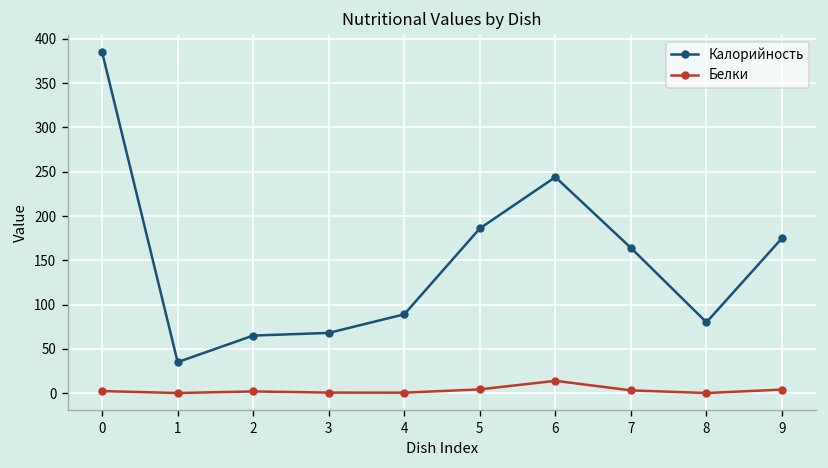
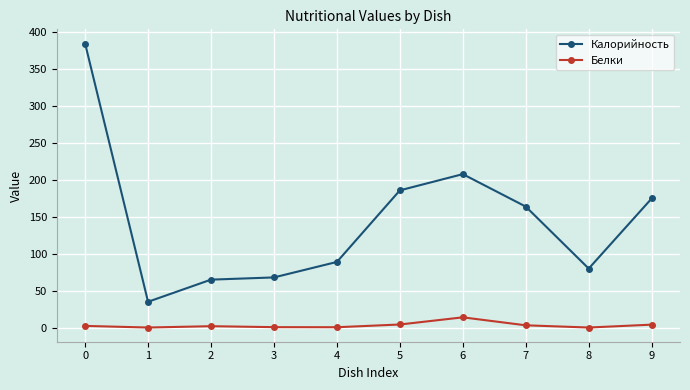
  {
    "Калорийность": {
      "0": 390,
      "1": 40,
      "2": 70,
      "3": 70,
      "4": 90,
      "5": 190,
-     "6": 240,
+     "6": 210,
      "7": 160,
      "8": 80,
      "9": 180
    },
    "Белки": {
      "0": 0,
      "1": 0,
      "2": 0,
      "3": 0,
      "4": 0,
      "5": 0,
      "6": 10,
      "7": 0,
      "8": 0,
      "9": 0
    }
  }
